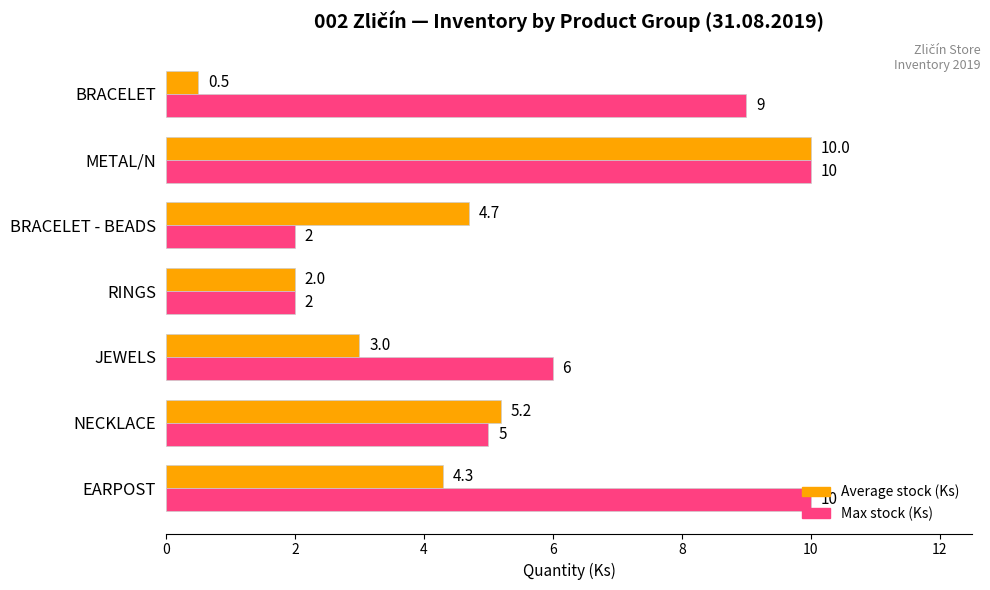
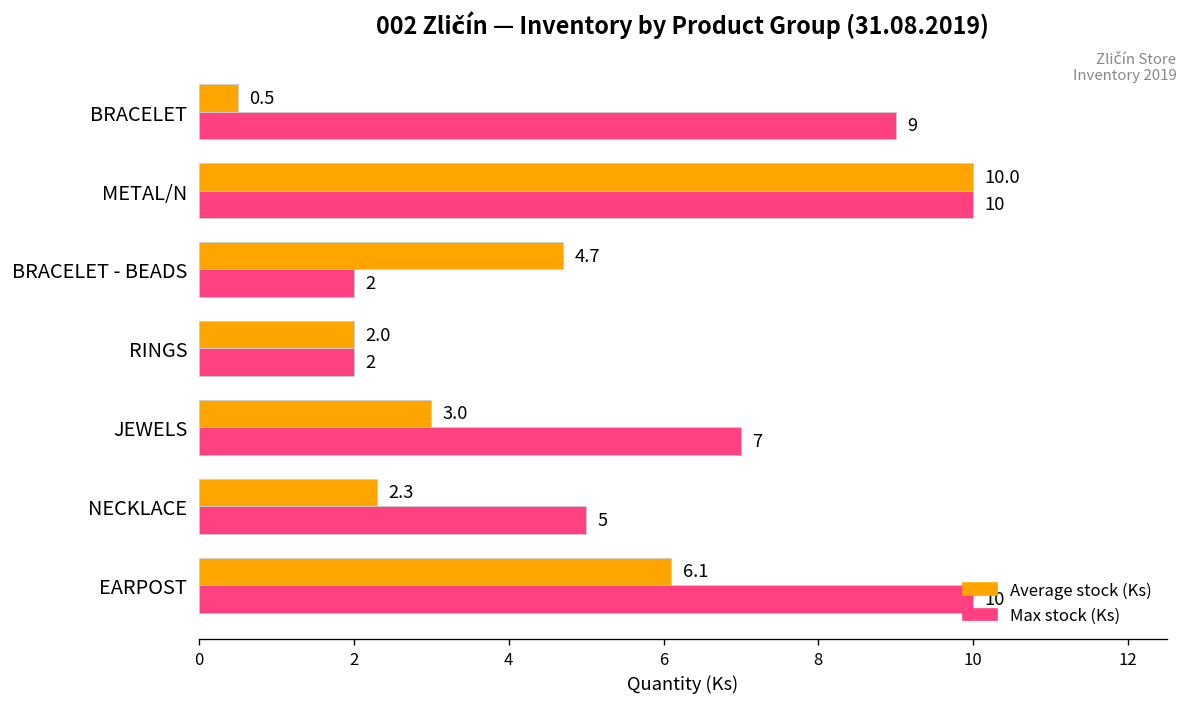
  {
    "Average stock (Ks)": {
      "BRACELET": 0.5,
      "METAL/N": 10.0,
      "BRACELET - BEADS": 4.7,
      "RINGS": 2.0,
      "JEWELS": 3.0,
-     "NECKLACE": 5.2,
-     "EARPOST": 4.3
+     "NECKLACE": 2.3,
+     "EARPOST": 6.1
    },
    "Max stock (Ks)": {
      "BRACELET": 9,
      "METAL/N": 10,
      "BRACELET - BEADS": 2,
      "RINGS": 2,
-     "JEWELS": 6,
+     "JEWELS": 7,
      "NECKLACE": 5,
      "EARPOST": 10
    }
  }
